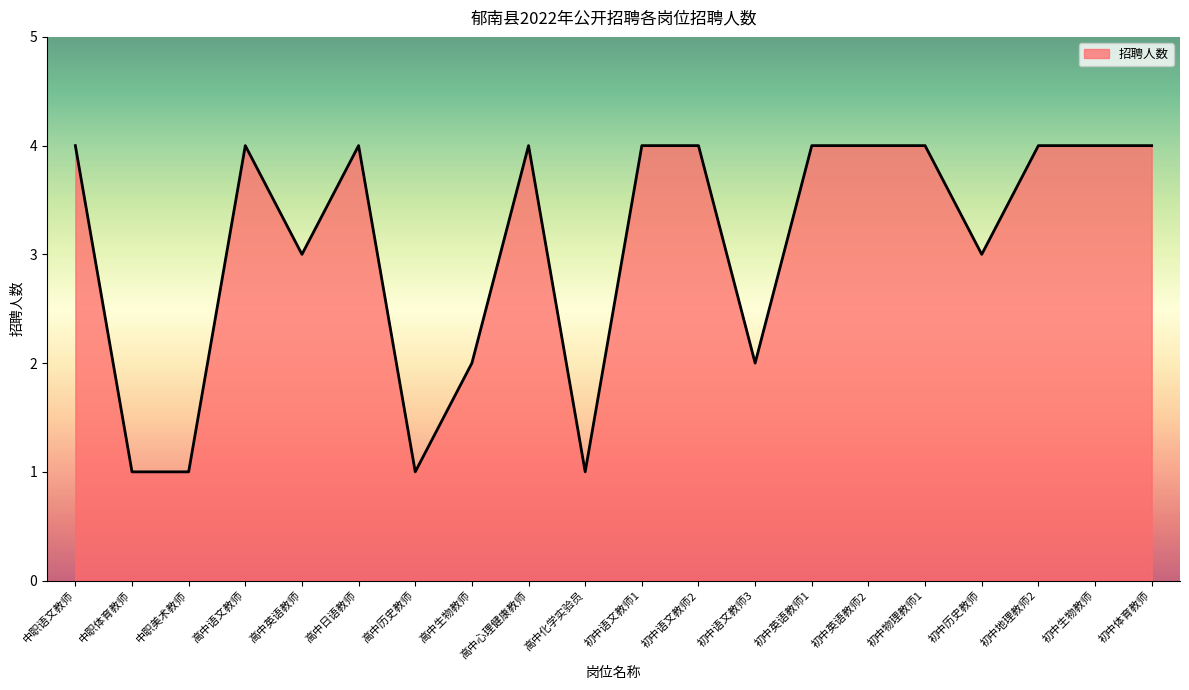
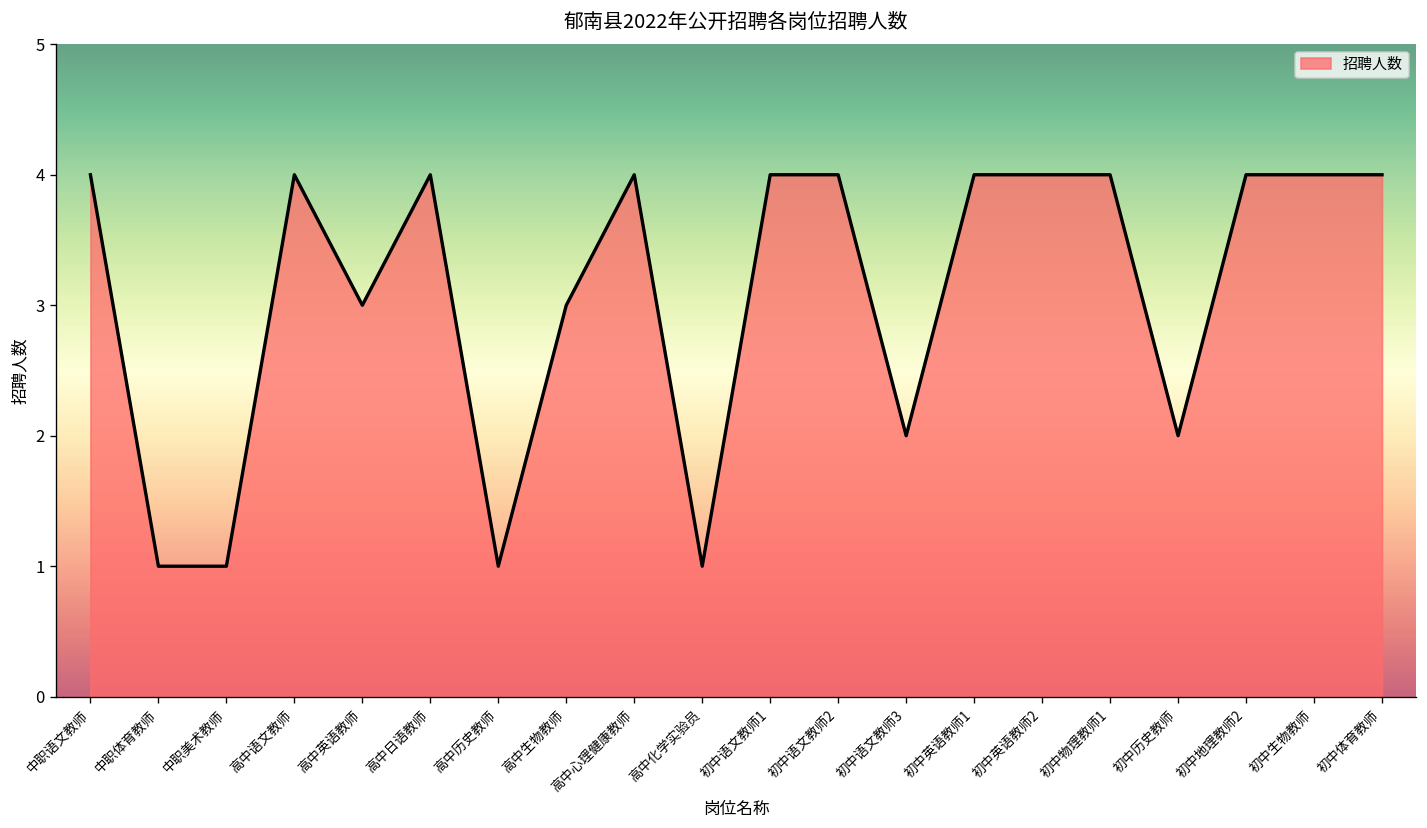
  {
    "中职语文教师": 4,
    "中职体育教师": 1,
    "中职美术教师": 1,
    "高中语文教师": 4,
    "高中英语教师": 3,
    "高中日语教师": 4,
    "高中历史教师": 1,
-   "高中生物教师": 2,
+   "高中生物教师": 3,
    "高中心理健康教师": 4,
    "高中化学实验员": 1,
    "初中语文教师1": 4,
    "初中语文教师2": 4,
    "初中语文教师3": 2,
    "初中英语教师1": 4,
    "初中英语教师2": 4,
    "初中物理教师1": 4,
-   "初中历史教师": 3,
+   "初中历史教师": 2,
    "初中地理教师2": 4,
    "初中生物教师": 4,
    "初中体育教师": 4
  }
